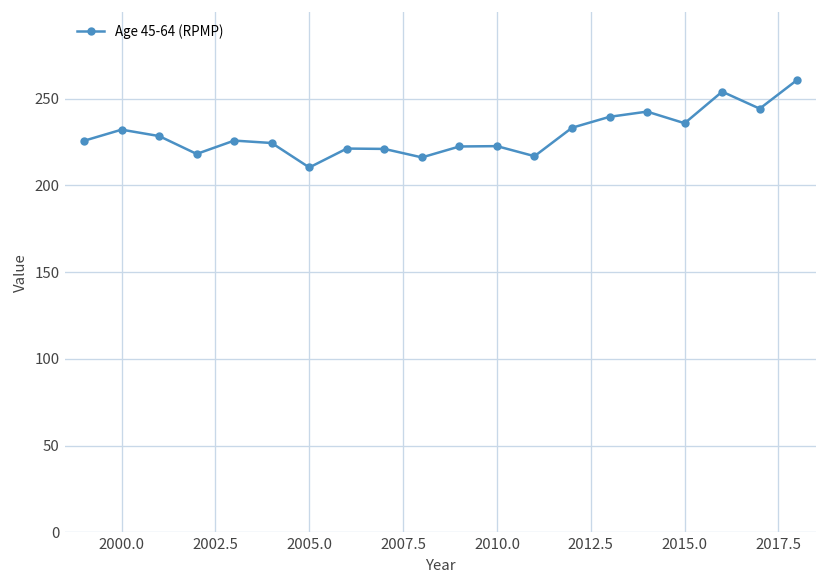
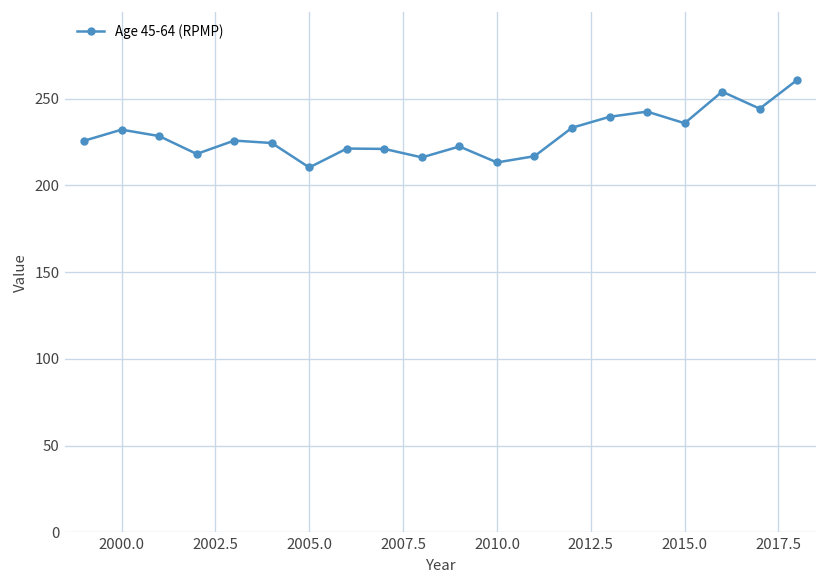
  {
    "2000.0": 232,
    "2005.0": 210,
-   "2010.0": 223,
+   "2010.0": 213,
    "2015.0": 236
  }
